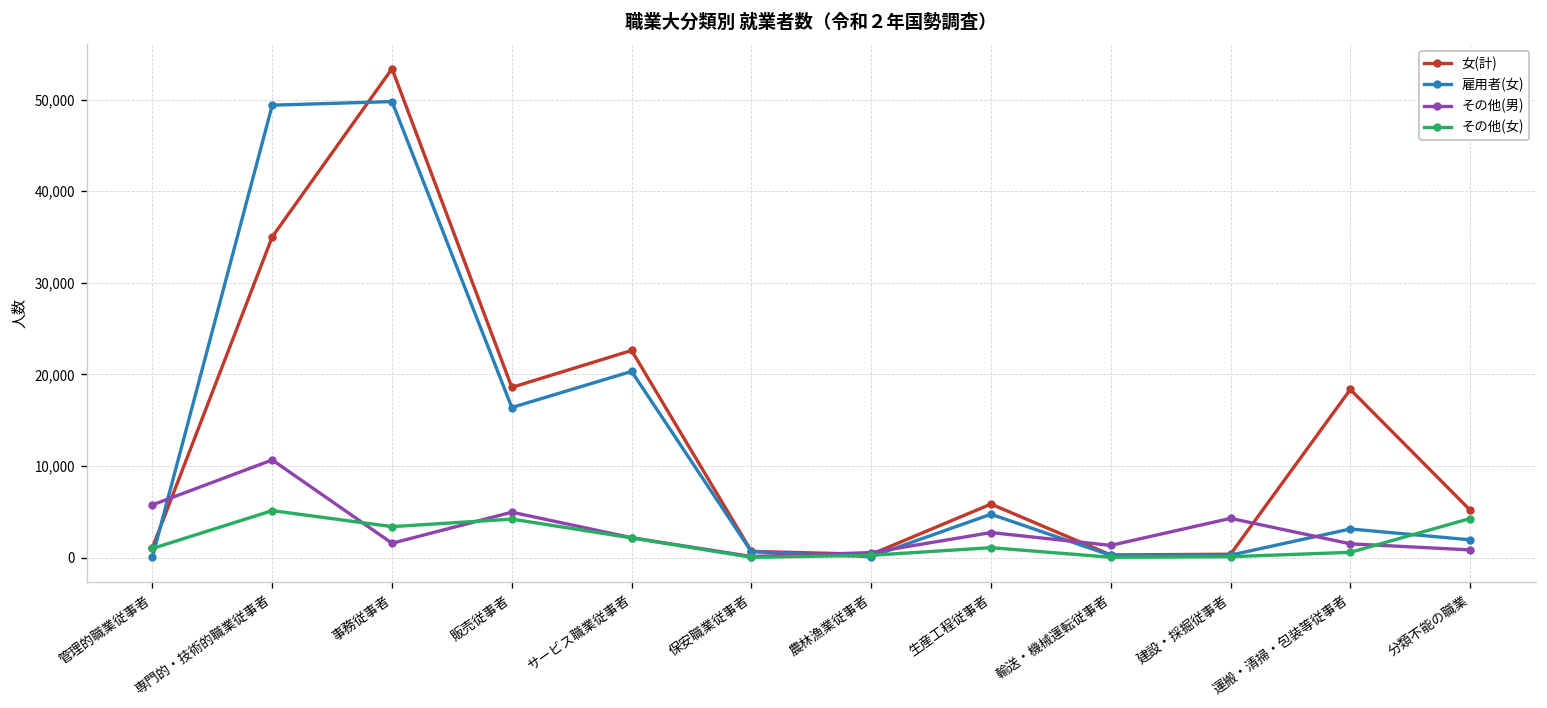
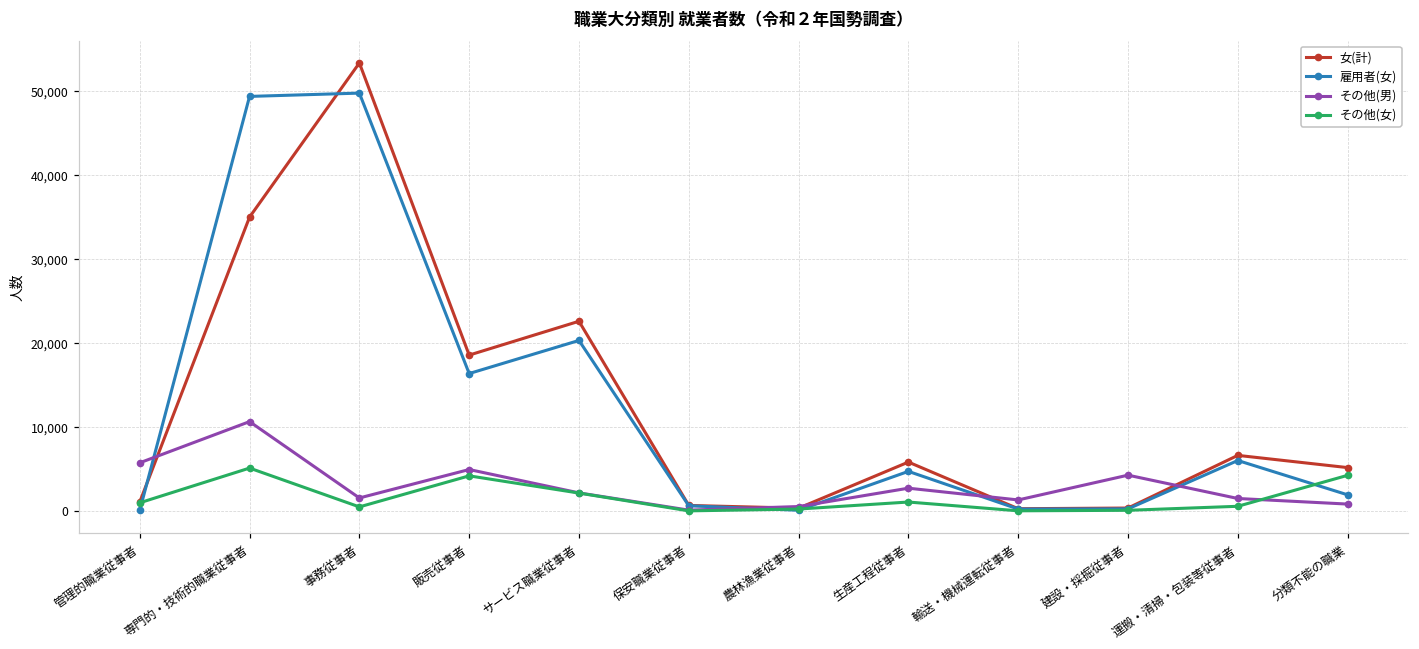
  {
    "女(計)": {
      "専門的・技術的職業従事者": "35,000",
      "事務従事者": "53,000",
      "販売従事者": "19,000",
      "サービス職業従事者": "23,000",
      "生産工程従事者": "6,000",
-     "運搬・清掃・包装等従事者": "18,000",
+     "運搬・清掃・包装等従事者": "7,000",
      "分類不能の職業": "5,000"
    },
    "雇用者(女)": {
      "管理的職業従事者": "0",
      "専門的・技術的職業従事者": "49,000",
      "事務従事者": "50,000",
      "販売従事者": "16,000",
      "サービス職業従事者": "20,000",
      "生産工程従事者": "5,000",
-     "運搬・清掃・包装等従事者": "3,000",
+     "運搬・清掃・包装等従事者": "6,000",
      "分類不能の職業": "2,000"
    },
    "その他(男)": {
      "管理的職業従事者": "6,000",
      "専門的・技術的職業従事者": "11,000",
      "事務従事者": "2,000",
      "販売従事者": "5,000",
      "生産工程従事者": "3,000",
      "輸送・機械運転従事者": "1,000",
      "建設・採掘従事者": "4,000",
      "運搬・清掃・包装等従事者": "2,000",
      "分類不能の職業": "1,000"
    },
    "その他(女)": {
      "専門的・技術的職業従事者": "5,000",
-     "事務従事者": "3,000",
+     "事務従事者": "1,000",
      "販売従事者": "4,000",
      "生産工程従事者": "1,000",
      "運搬・清掃・包装等従事者": "1,000",
      "分類不能の職業": "4,000"
    }
  }
